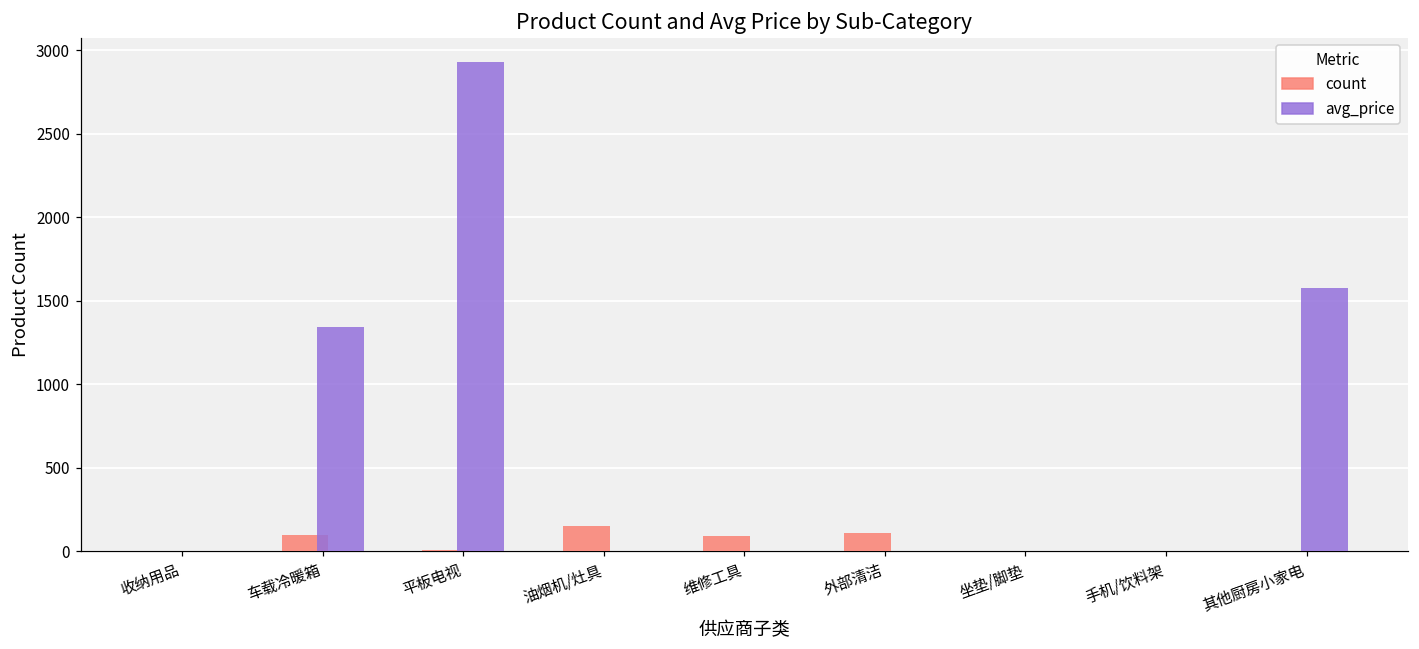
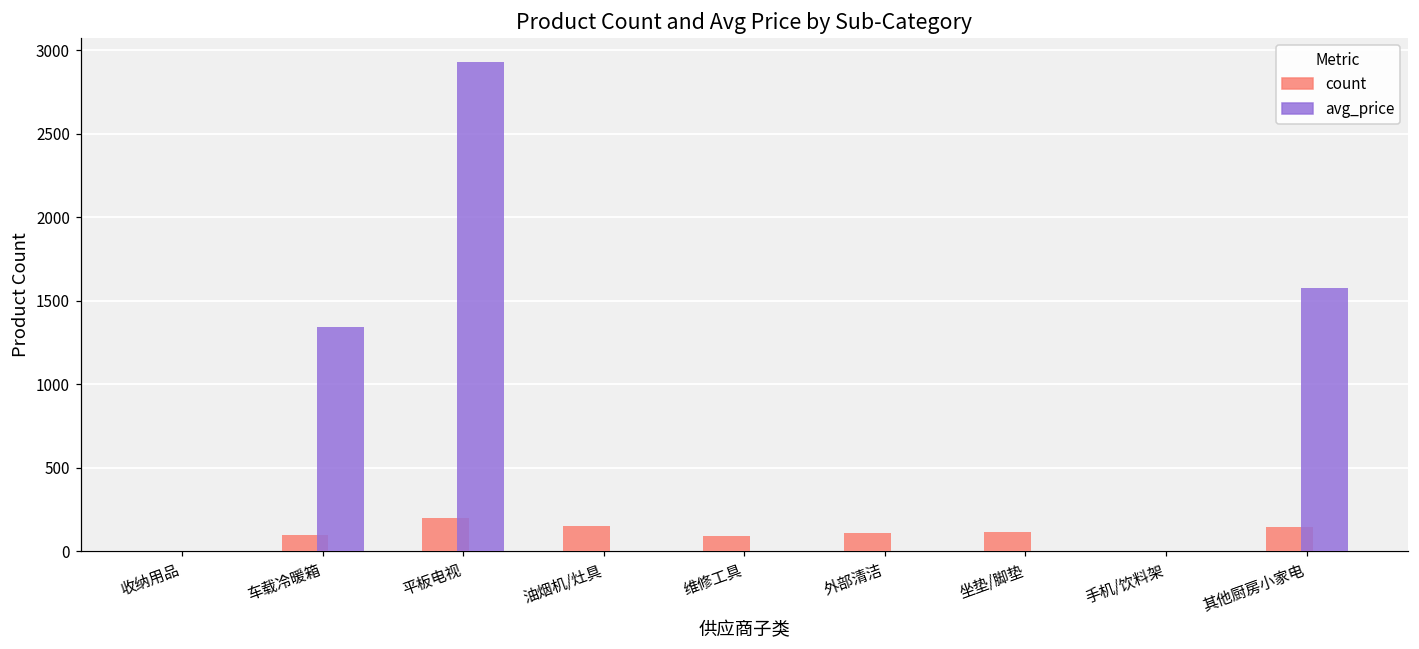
  {
    "count": {
      "车载冷暖箱": 100,
-     "平板电视": 10,
+     "平板电视": 200,
      "油烟机/灶具": 150,
      "维修工具": 100,
      "外部清洁": 110,
-     "坐垫/脚垫": 0,
-     "其他厨房小家电": 0
+     "坐垫/脚垫": 120,
+     "其他厨房小家电": 150
    },
    "avg_price": {
      "收纳用品": 0,
      "车载冷暖箱": 1340,
      "平板电视": 2930,
      "油烟机/灶具": 0,
      "维修工具": 0,
      "外部清洁": 0,
      "坐垫/脚垫": 0,
      "手机/饮料架": 0,
      "其他厨房小家电": 1570
    }
  }
